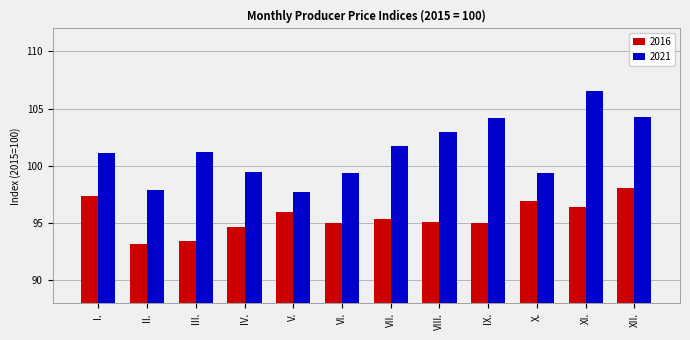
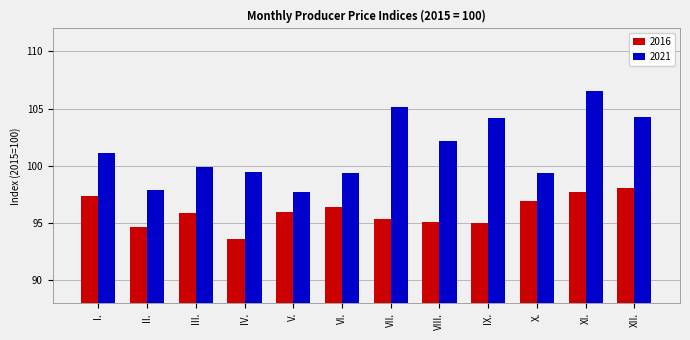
  {
    "2016": {
      "I.": 97.4,
-     "II.": 93.2,
-     "III.": 93.4,
-     "IV.": 94.7,
+     "II.": 94.7,
+     "III.": 95.9,
+     "IV.": 93.6,
      "V.": 96.0,
-     "VI.": 95.0,
+     "VI.": 96.4,
      "VII.": 95.4,
      "VIII.": 95.1,
      "IX.": 95.0,
      "X.": 96.9,
-     "XI.": 96.4,
+     "XI.": 97.7,
      "XII.": 98.1
    },
    "2021": {
      "I.": 101.1,
      "II.": 97.9,
-     "III.": 101.2,
+     "III.": 99.9,
      "IV.": 99.5,
      "V.": 97.7,
      "VI.": 99.4,
-     "VII.": 101.7,
-     "VIII.": 103.0,
+     "VII.": 105.1,
+     "VIII.": 102.2,
      "IX.": 104.2,
      "X.": 99.4,
      "XI.": 106.5,
      "XII.": 104.3
    }
  }
